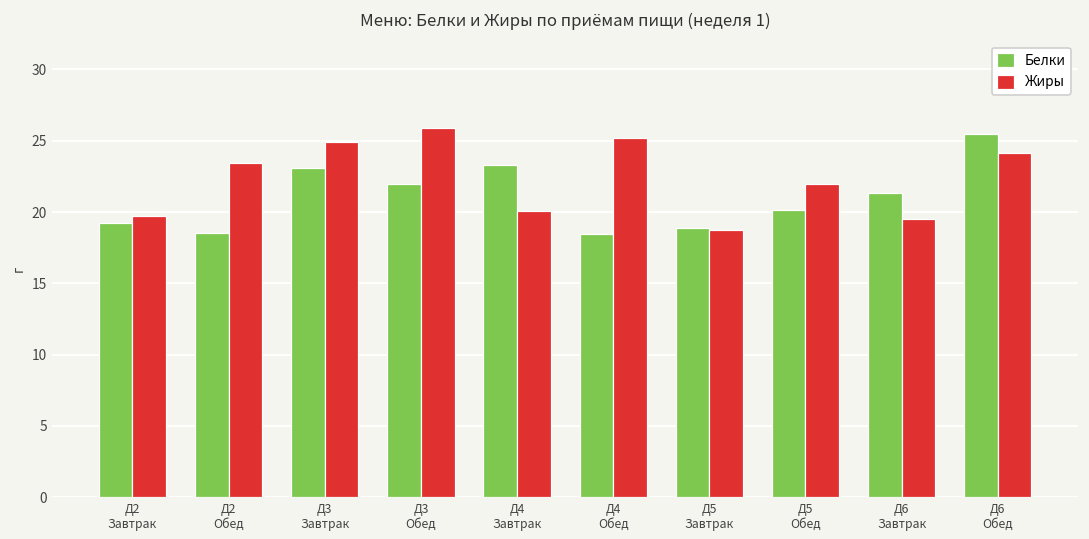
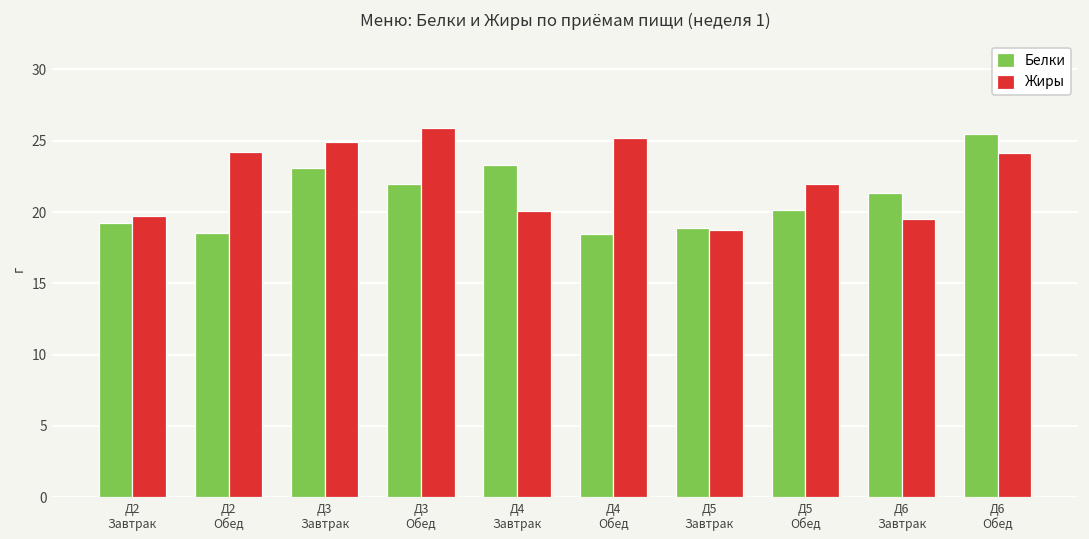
  {
    "Белки": {
      "Д2 Завтрак": 19.2,
      "Д2 Обед": 18.5,
      "Д3 Завтрак": 23.1,
      "Д3 Обед": 22.0,
      "Д4 Завтрак": 23.3,
      "Д4 Обед": 18.5,
      "Д5 Завтрак": 18.9,
      "Д5 Обед": 20.2,
      "Д6 Завтрак": 21.3,
      "Д6 Обед": 25.5
    },
    "Жиры": {
      "Д2 Завтрак": 19.8,
-     "Д2 Обед": 23.4,
+     "Д2 Обед": 24.2,
      "Д3 Завтрак": 24.9,
      "Д3 Обед": 25.9,
      "Д4 Завтрак": 20.1,
      "Д4 Обед": 25.2,
      "Д5 Завтрак": 18.8,
      "Д5 Обед": 22.0,
      "Д6 Завтрак": 19.5,
      "Д6 Обед": 24.1
    }
  }
